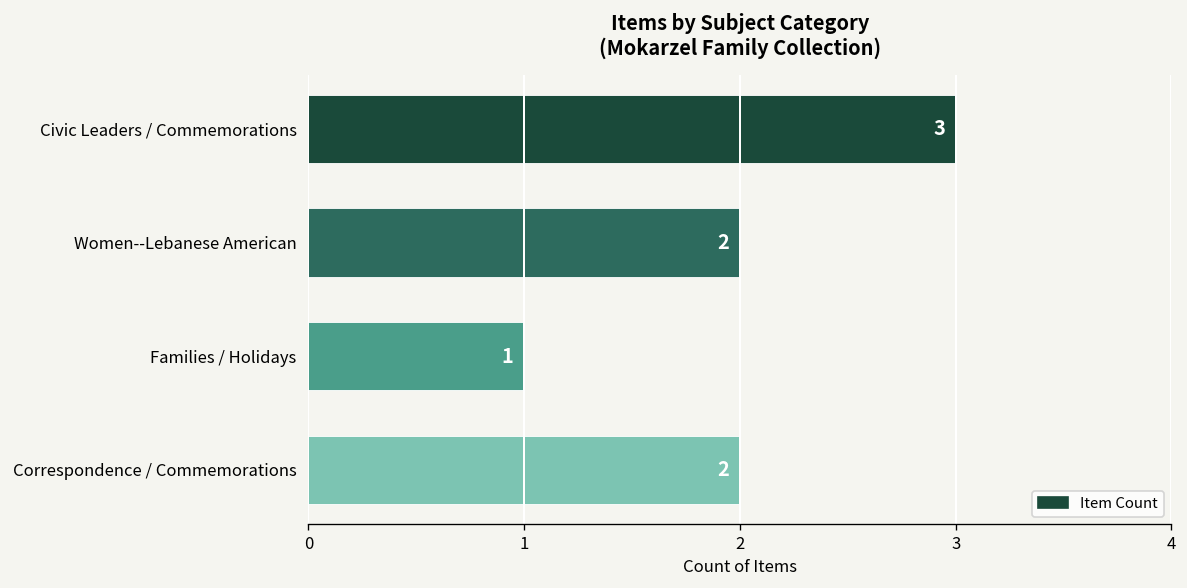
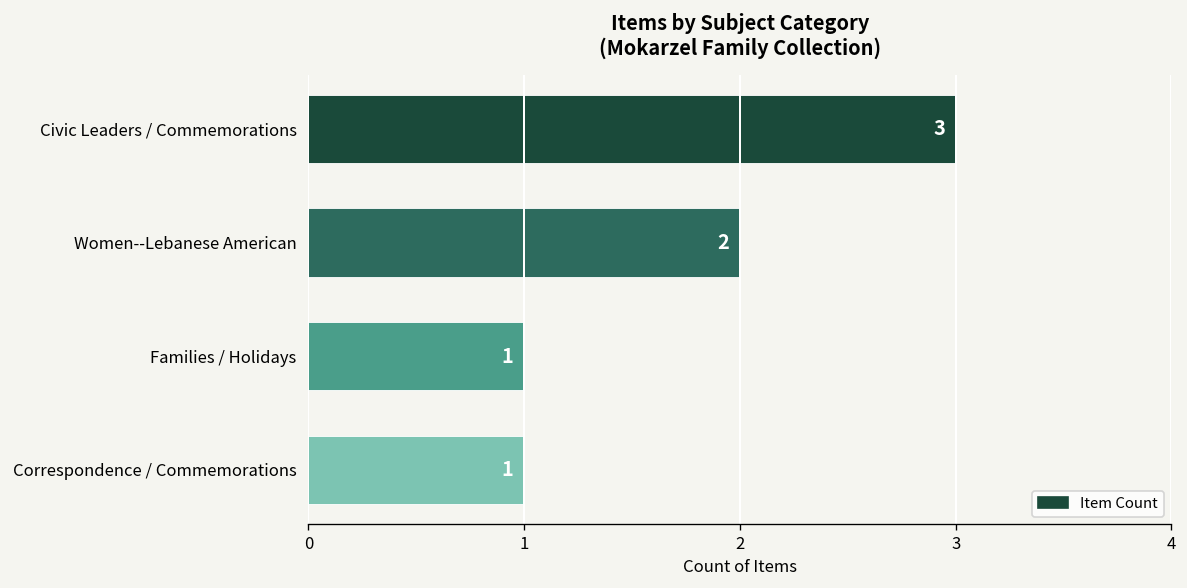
  {
    "Civic Leaders / Commemorations": 3,
    "Women--Lebanese American": 2,
    "Families / Holidays": 1,
-   "Correspondence / Commemorations": 2
+   "Correspondence / Commemorations": 1
  }
